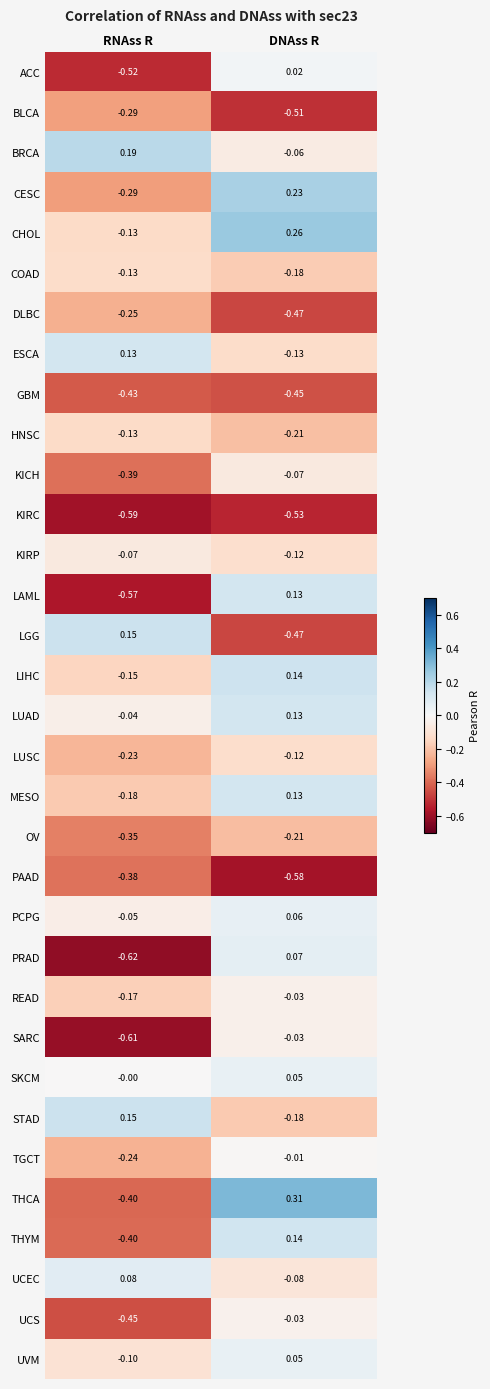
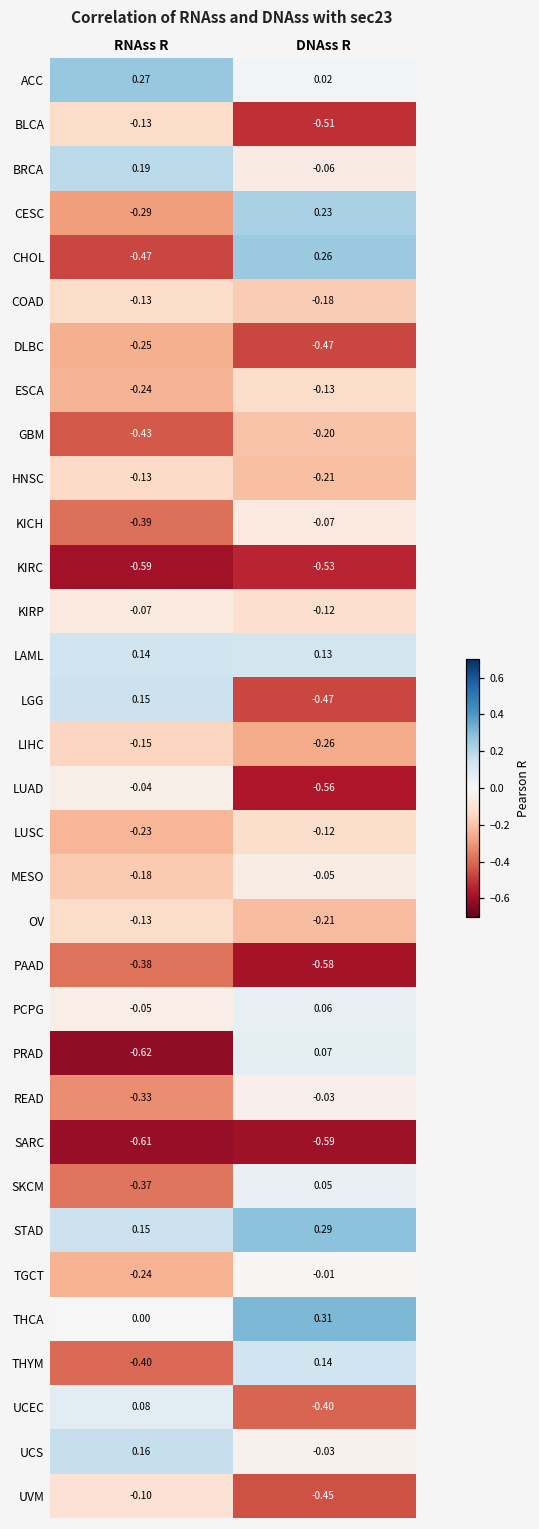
  {
    "ACC": {
-     "RNAss R": -0.52,
+     "RNAss R": 0.27,
      "DNAss R": 0.02
    },
    "BLCA": {
-     "RNAss R": -0.29,
+     "RNAss R": -0.13,
      "DNAss R": -0.51
    },
    "BRCA": {
      "RNAss R": 0.19,
      "DNAss R": -0.06
    },
    "CESC": {
      "RNAss R": -0.29,
      "DNAss R": 0.23
    },
    "CHOL": {
-     "RNAss R": -0.13,
+     "RNAss R": -0.47,
      "DNAss R": 0.26
    },
    "COAD": {
      "RNAss R": -0.13,
      "DNAss R": -0.18
    },
    "DLBC": {
      "RNAss R": -0.25,
      "DNAss R": -0.47
    },
    "ESCA": {
-     "RNAss R": 0.13,
+     "RNAss R": -0.24,
      "DNAss R": -0.13
    },
    "GBM": {
      "RNAss R": -0.43,
-     "DNAss R": -0.45
+     "DNAss R": -0.20
    },
    "HNSC": {
      "RNAss R": -0.13,
      "DNAss R": -0.21
    },
    "KICH": {
      "RNAss R": -0.39,
      "DNAss R": -0.07
    },
    "KIRC": {
      "RNAss R": -0.59,
      "DNAss R": -0.53
    },
    "KIRP": {
      "RNAss R": -0.07,
      "DNAss R": -0.12
    },
    "LAML": {
-     "RNAss R": -0.57,
+     "RNAss R": 0.14,
      "DNAss R": 0.13
    },
    "LGG": {
      "RNAss R": 0.15,
      "DNAss R": -0.47
    },
    "LIHC": {
      "RNAss R": -0.15,
-     "DNAss R": 0.14
+     "DNAss R": -0.26
    },
    "LUAD": {
      "RNAss R": -0.04,
-     "DNAss R": 0.13
+     "DNAss R": -0.56
    },
    "LUSC": {
      "RNAss R": -0.23,
      "DNAss R": -0.12
    },
    "MESO": {
      "RNAss R": -0.18,
-     "DNAss R": 0.13
+     "DNAss R": -0.05
    },
    "OV": {
-     "RNAss R": -0.35,
+     "RNAss R": -0.13,
      "DNAss R": -0.21
    },
    "PAAD": {
      "RNAss R": -0.38,
      "DNAss R": -0.58
    },
    "PCPG": {
      "RNAss R": -0.05,
      "DNAss R": 0.06
    },
    "PRAD": {
      "RNAss R": -0.62,
      "DNAss R": 0.07
    },
    "READ": {
-     "RNAss R": -0.17,
+     "RNAss R": -0.33,
      "DNAss R": -0.03
    },
    "SARC": {
      "RNAss R": -0.61,
-     "DNAss R": -0.03
+     "DNAss R": -0.59
    },
    "SKCM": {
-     "RNAss R": -0.00,
+     "RNAss R": -0.37,
      "DNAss R": 0.05
    },
    "STAD": {
      "RNAss R": 0.15,
-     "DNAss R": -0.18
+     "DNAss R": 0.29
    },
    "TGCT": {
      "RNAss R": -0.24,
      "DNAss R": -0.01
    },
    "THCA": {
-     "RNAss R": -0.40,
+     "RNAss R": 0.00,
      "DNAss R": 0.31
    },
    "THYM": {
      "RNAss R": -0.40,
      "DNAss R": 0.14
    },
    "UCEC": {
      "RNAss R": 0.08,
-     "DNAss R": -0.08
+     "DNAss R": -0.40
    },
    "UCS": {
-     "RNAss R": -0.45,
+     "RNAss R": 0.16,
      "DNAss R": -0.03
    },
    "UVM": {
      "RNAss R": -0.10,
-     "DNAss R": 0.05
+     "DNAss R": -0.45
    }
  }
